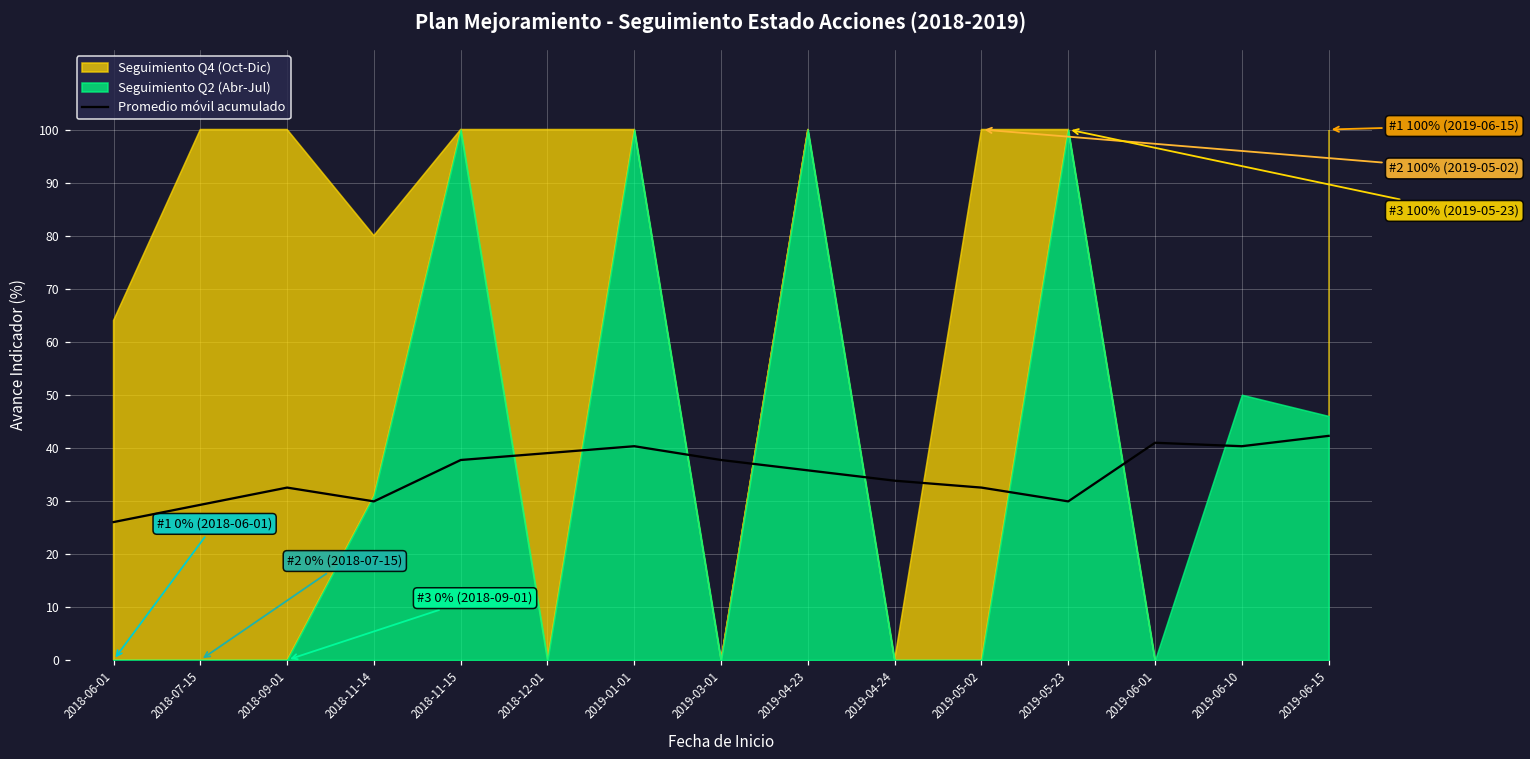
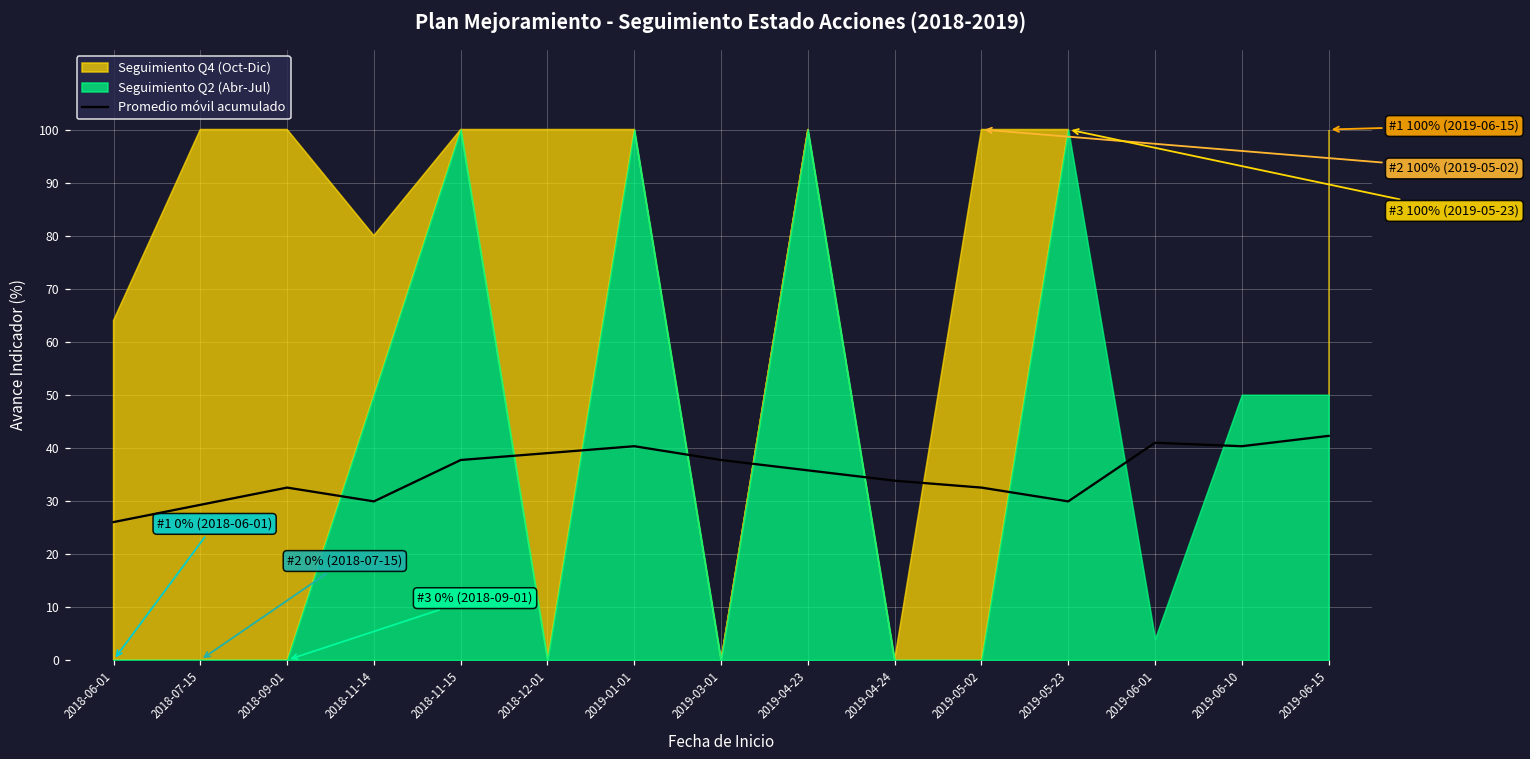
  {
    "Promedio móvil acumulado": {
      "2018-07-15": 29,
      "2018-09-01": 33,
      "2018-11-14": 30,
      "2018-11-15": 38,
      "2018-12-01": 39,
      "2019-01-01": 40,
      "2019-03-01": 38,
      "2019-04-23": 36,
      "2019-04-24": 34,
      "2019-05-02": 33,
      "2019-05-23": 30,
      "2019-06-01": 41,
      "2019-06-10": 40,
      "2019-06-15": 42
    },
    "Seguimiento Q2 (Abr-Jul)": {
      "2018-06-01": 0,
      "2018-07-15": 0,
-     "2018-11-14": 31,
+     "2018-11-14": 50,
      "2018-11-15": 100,
      "2018-12-01": 0,
      "2019-01-01": 100,
      "2019-03-01": 0,
      "2019-04-23": 100,
      "2019-04-24": 0,
      "2019-05-02": 0,
      "2019-05-23": 100,
-     "2019-06-01": 0,
+     "2019-06-01": 4,
      "2019-06-10": 50,
-     "2019-06-15": 46
+     "2019-06-15": 50
    }
  }
